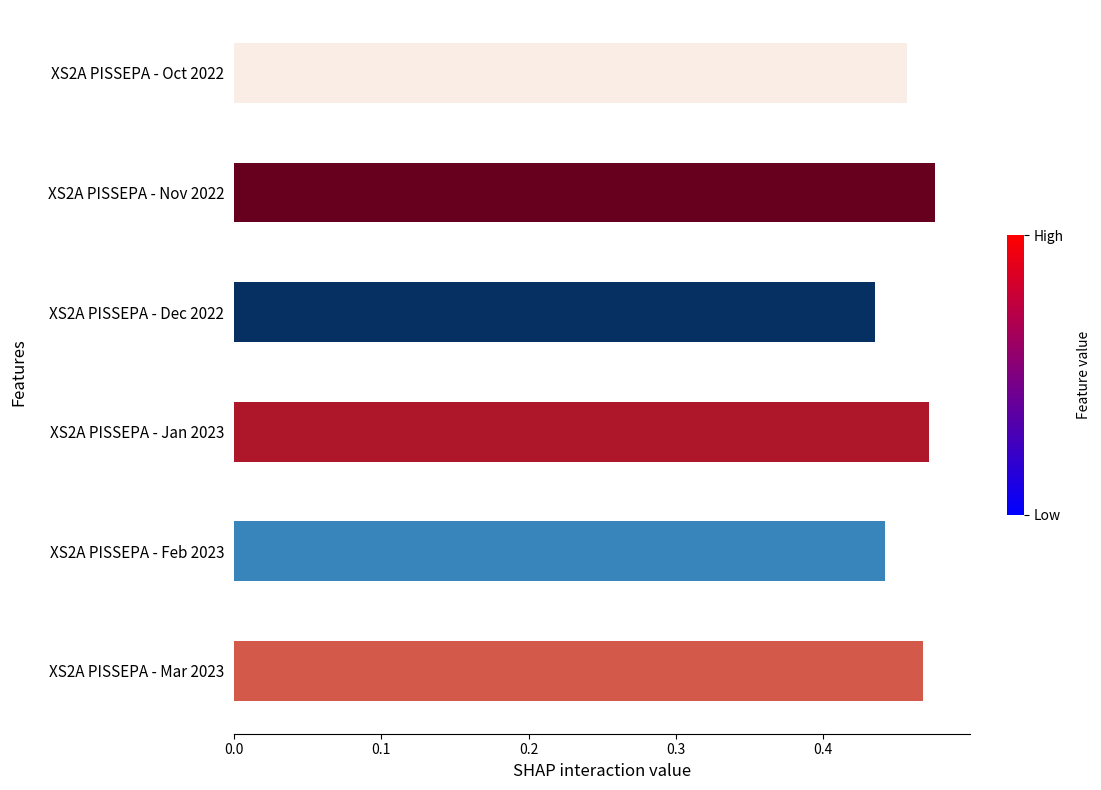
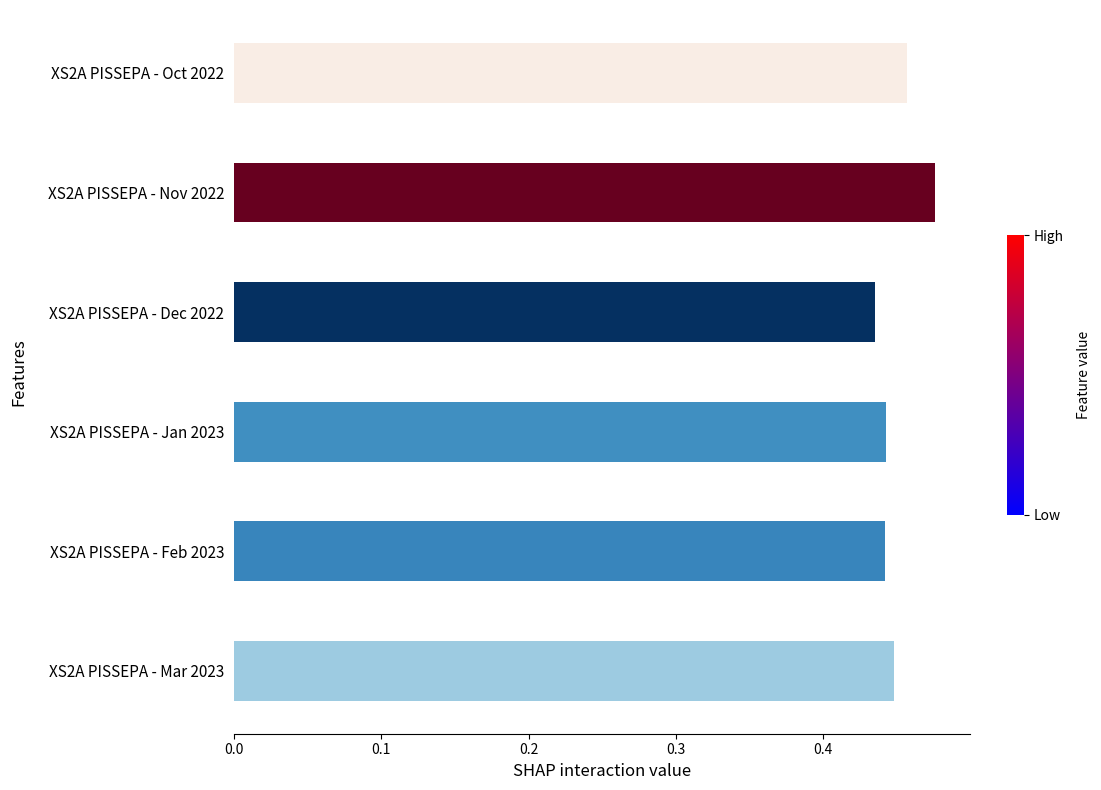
  {
    "XS2A PISSEPA - Oct 2022": 0.457,
    "XS2A PISSEPA - Nov 2022": 0.476,
    "XS2A PISSEPA - Dec 2022": 0.435,
-   "XS2A PISSEPA - Jan 2023": 0.472,
+   "XS2A PISSEPA - Jan 2023": 0.443,
    "XS2A PISSEPA - Feb 2023": 0.442,
-   "XS2A PISSEPA - Mar 2023": 0.468
+   "XS2A PISSEPA - Mar 2023": 0.448
  }
